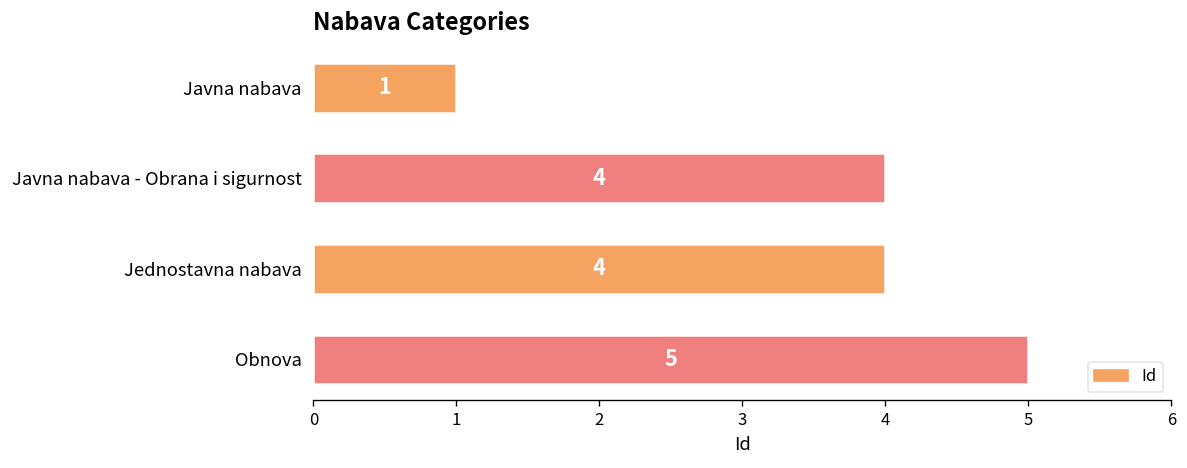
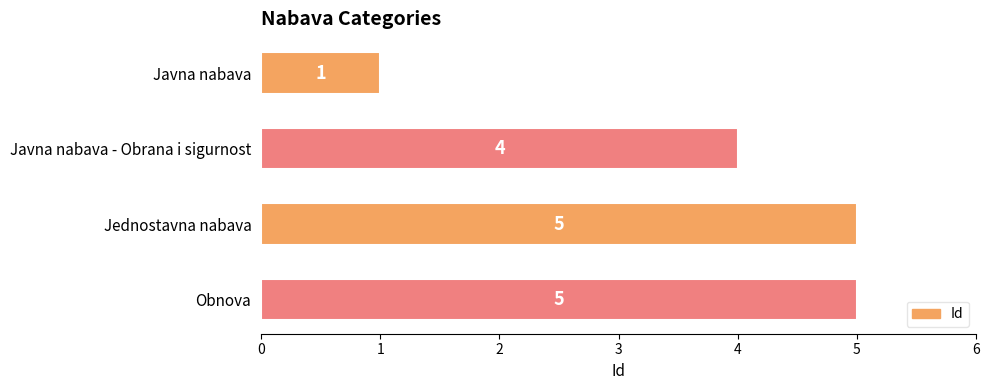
  {
    "Javna nabava": 1,
    "Javna nabava - Obrana i sigurnost": 4,
-   "Jednostavna nabava": 4,
+   "Jednostavna nabava": 5,
    "Obnova": 5
  }
